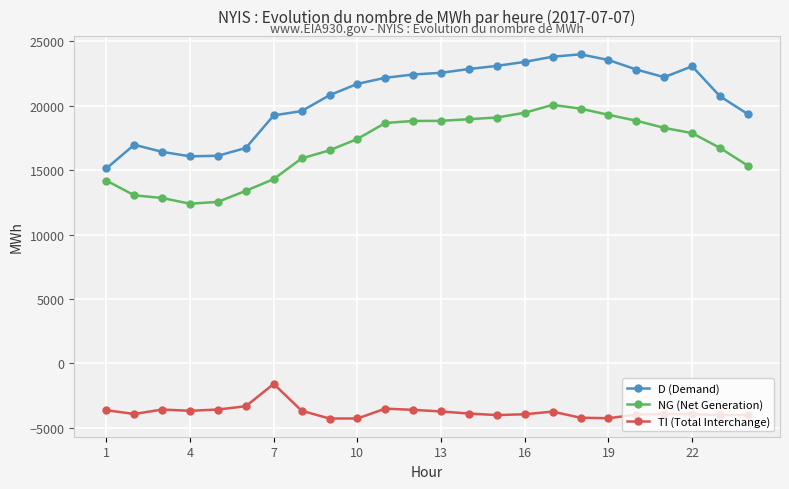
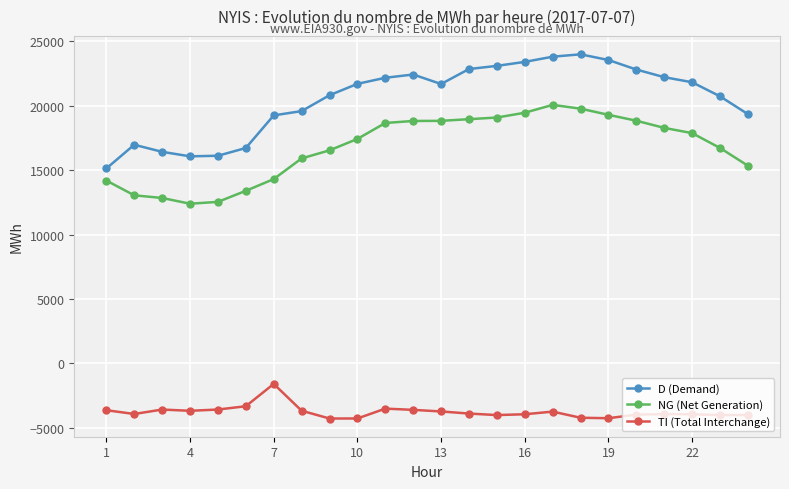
  {
    "D (Demand)": {
      "1": 15100,
      "4": 16100,
      "7": 19200,
      "10": 21700,
-     "13": 22600,
+     "13": 21700,
      "16": 23400,
      "19": 23500,
-     "22": 23100
+     "22": 21800
    },
    "NG (Net Generation)": {
      "1": 14200,
      "4": 12400,
      "7": 14300,
      "10": 17400,
      "13": 18800,
      "16": 19500,
      "19": 19300,
      "22": 17900
    },
    "TI (Total Interchange)": {
      "1": -3600,
      "4": -3700,
      "7": -1600,
      "10": -4300,
      "13": -3700,
      "16": -3900,
      "19": -4300
    }
  }
